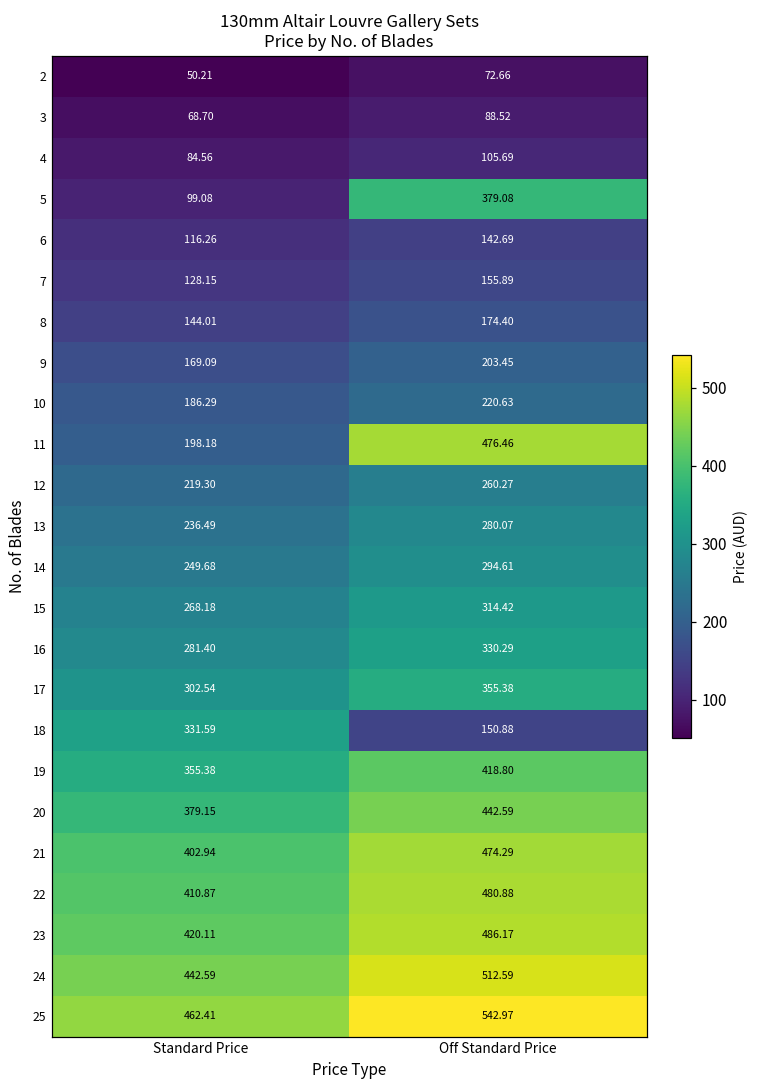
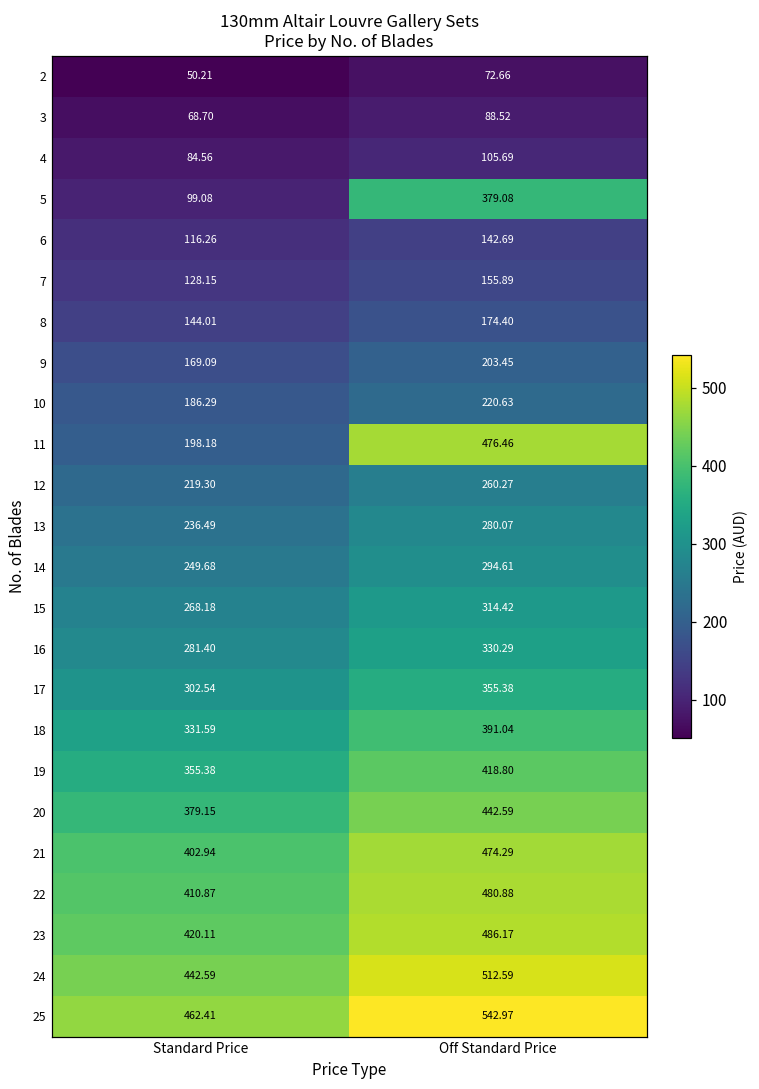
  {
    "2": {
      "Standard Price": 50.21,
      "Off Standard Price": 72.66
    },
    "3": {
      "Standard Price": 68.70,
      "Off Standard Price": 88.52
    },
    "4": {
      "Standard Price": 84.56,
      "Off Standard Price": 105.69
    },
    "5": {
      "Standard Price": 99.08,
      "Off Standard Price": 379.08
    },
    "6": {
      "Standard Price": 116.26,
      "Off Standard Price": 142.69
    },
    "7": {
      "Standard Price": 128.15,
      "Off Standard Price": 155.89
    },
    "8": {
      "Standard Price": 144.01,
      "Off Standard Price": 174.40
    },
    "9": {
      "Standard Price": 169.09,
      "Off Standard Price": 203.45
    },
    "10": {
      "Standard Price": 186.29,
      "Off Standard Price": 220.63
    },
    "11": {
      "Standard Price": 198.18,
      "Off Standard Price": 476.46
    },
    "12": {
      "Standard Price": 219.30,
      "Off Standard Price": 260.27
    },
    "13": {
      "Standard Price": 236.49,
      "Off Standard Price": 280.07
    },
    "14": {
      "Standard Price": 249.68,
      "Off Standard Price": 294.61
    },
    "15": {
      "Standard Price": 268.18,
      "Off Standard Price": 314.42
    },
    "16": {
      "Standard Price": 281.40,
      "Off Standard Price": 330.29
    },
    "17": {
      "Standard Price": 302.54,
      "Off Standard Price": 355.38
    },
    "18": {
      "Standard Price": 331.59,
-     "Off Standard Price": 150.88
+     "Off Standard Price": 391.04
    },
    "19": {
      "Standard Price": 355.38,
      "Off Standard Price": 418.80
    },
    "20": {
      "Standard Price": 379.15,
      "Off Standard Price": 442.59
    },
    "21": {
      "Standard Price": 402.94,
      "Off Standard Price": 474.29
    },
    "22": {
      "Standard Price": 410.87,
      "Off Standard Price": 480.88
    },
    "23": {
      "Standard Price": 420.11,
      "Off Standard Price": 486.17
    },
    "24": {
      "Standard Price": 442.59,
      "Off Standard Price": 512.59
    },
    "25": {
      "Standard Price": 462.41,
      "Off Standard Price": 542.97
    }
  }
